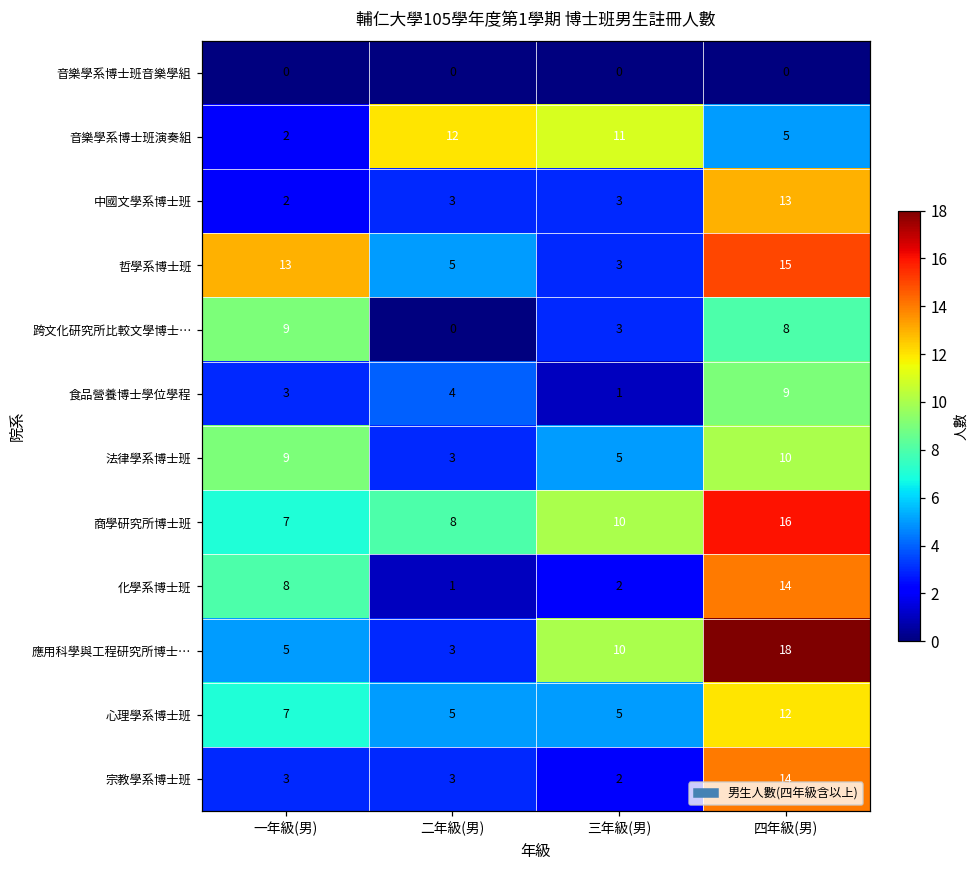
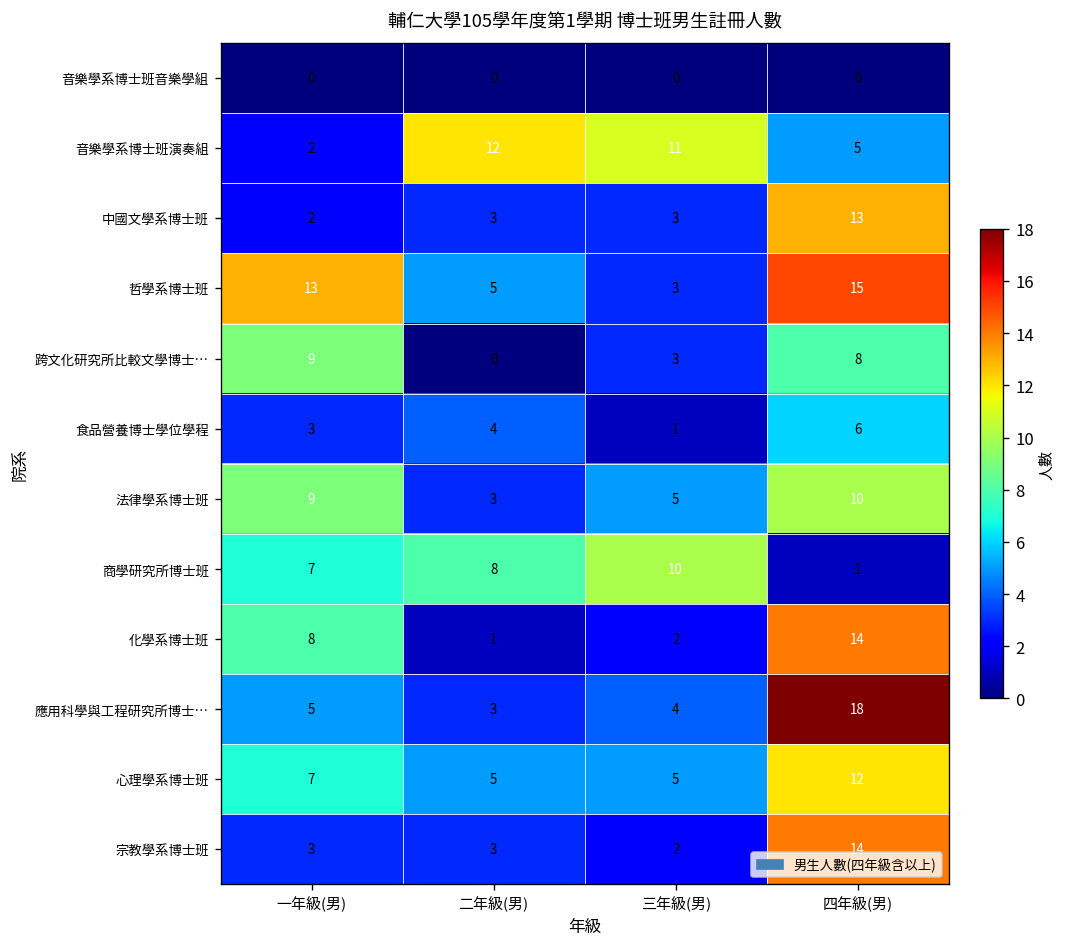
  {
    "音樂學系博士班音樂學組": {
      "一年級(男)": 0,
      "二年級(男)": 0,
      "三年級(男)": 0,
      "四年級(男)": 0
    },
    "音樂學系博士班演奏組": {
      "一年級(男)": 2,
      "二年級(男)": 12,
      "三年級(男)": 11,
      "四年級(男)": 5
    },
    "中國文學系博士班": {
      "一年級(男)": 2,
      "二年級(男)": 3,
      "三年級(男)": 3,
      "四年級(男)": 13
    },
    "哲學系博士班": {
      "一年級(男)": 13,
      "二年級(男)": 5,
      "三年級(男)": 3,
      "四年級(男)": 15
    },
    "跨文化研究所比較文學博士…": {
      "一年級(男)": 9,
      "二年級(男)": 0,
      "三年級(男)": 3,
      "四年級(男)": 8
    },
    "食品營養博士學位學程": {
      "一年級(男)": 3,
      "二年級(男)": 4,
      "三年級(男)": 1,
-     "四年級(男)": 9
+     "四年級(男)": 6
    },
    "法律學系博士班": {
      "一年級(男)": 9,
      "二年級(男)": 3,
      "三年級(男)": 5,
      "四年級(男)": 10
    },
    "商學研究所博士班": {
      "一年級(男)": 7,
      "二年級(男)": 8,
      "三年級(男)": 10,
-     "四年級(男)": 16
+     "四年級(男)": 1
    },
    "化學系博士班": {
      "一年級(男)": 8,
      "二年級(男)": 1,
      "三年級(男)": 2,
      "四年級(男)": 14
    },
    "應用科學與工程研究所博士…": {
      "一年級(男)": 5,
      "二年級(男)": 3,
-     "三年級(男)": 10,
+     "三年級(男)": 4,
      "四年級(男)": 18
    },
    "心理學系博士班": {
      "一年級(男)": 7,
      "二年級(男)": 5,
      "三年級(男)": 5,
      "四年級(男)": 12
    },
    "宗教學系博士班": {
      "一年級(男)": 3,
      "二年級(男)": 3,
      "三年級(男)": 2
    }
  }
